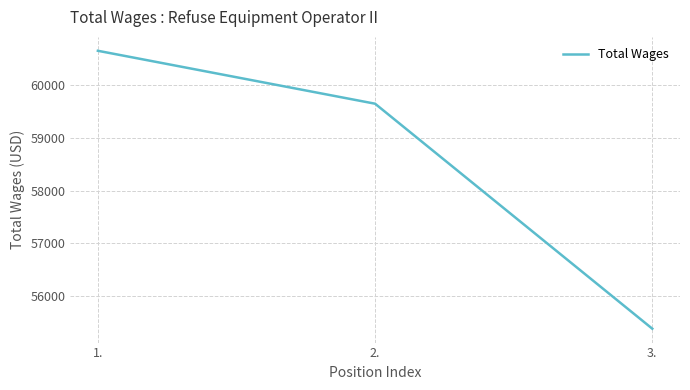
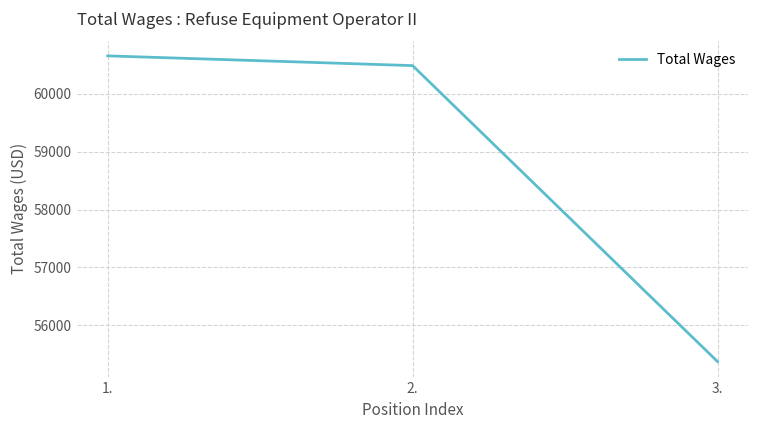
  {
    "1.": 60700,
-   "2.": 59700,
+   "2.": 60500,
    "3.": 55400
  }
